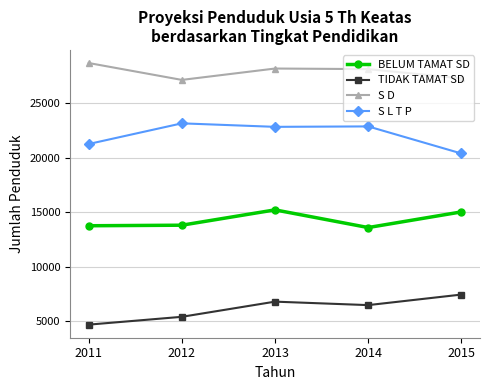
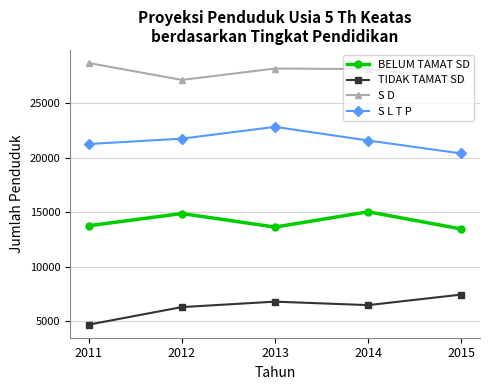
  {
    "BELUM TAMAT SD": {
      "2011": 13800,
-     "2012": 13800,
-     "2013": 15200,
-     "2014": 13600,
-     "2015": 15000
+     "2012": 14900,
+     "2013": 13600,
+     "2014": 15000,
+     "2015": 13500
    },
    "TIDAK TAMAT SD": {
      "2011": 4700,
-     "2012": 5400,
+     "2012": 6300,
      "2013": 6800,
      "2014": 6500,
      "2015": 7400
    },
    "S D": {
      "2011": 28700,
      "2012": 27200,
      "2013": 28200
    },
    "S L T P": {
      "2011": 21300,
-     "2012": 23200,
+     "2012": 21800,
      "2013": 22800,
-     "2014": 22900,
+     "2014": 21600,
      "2015": 20400
    }
  }
